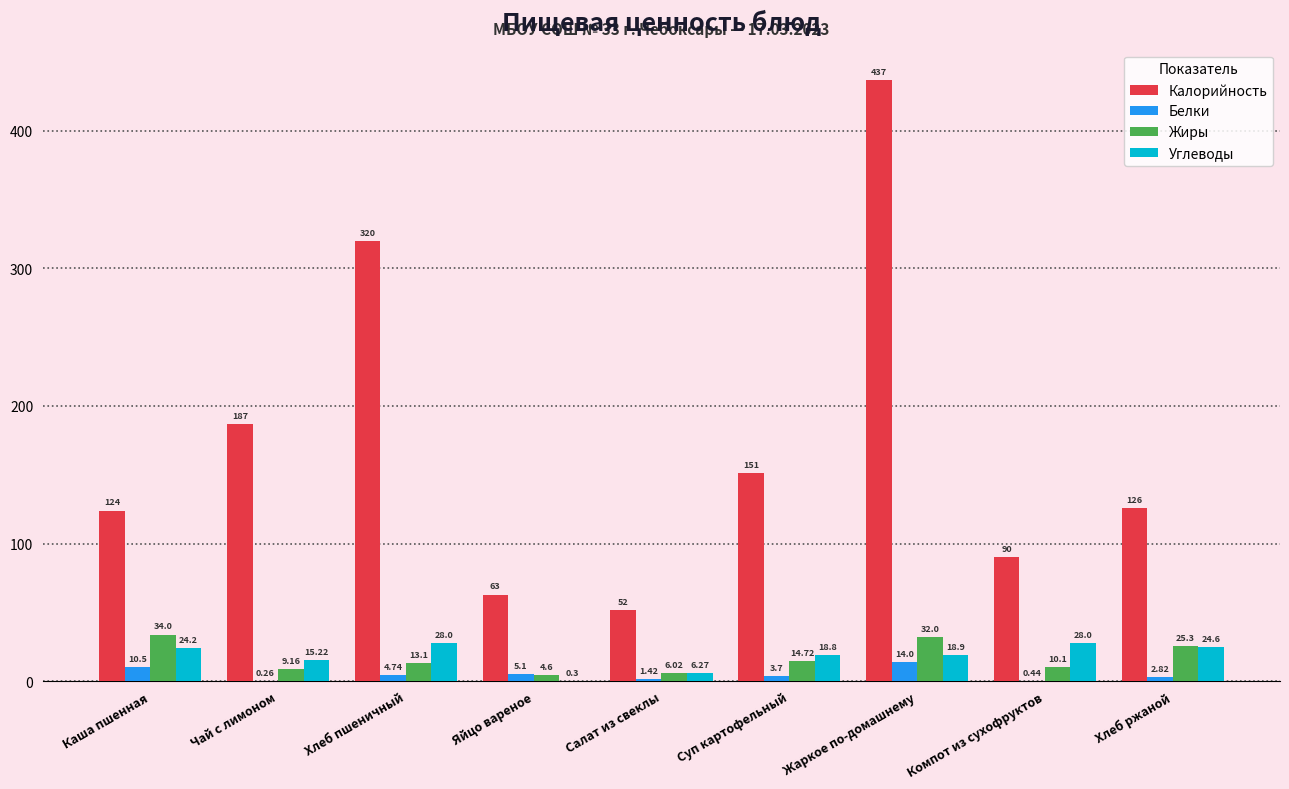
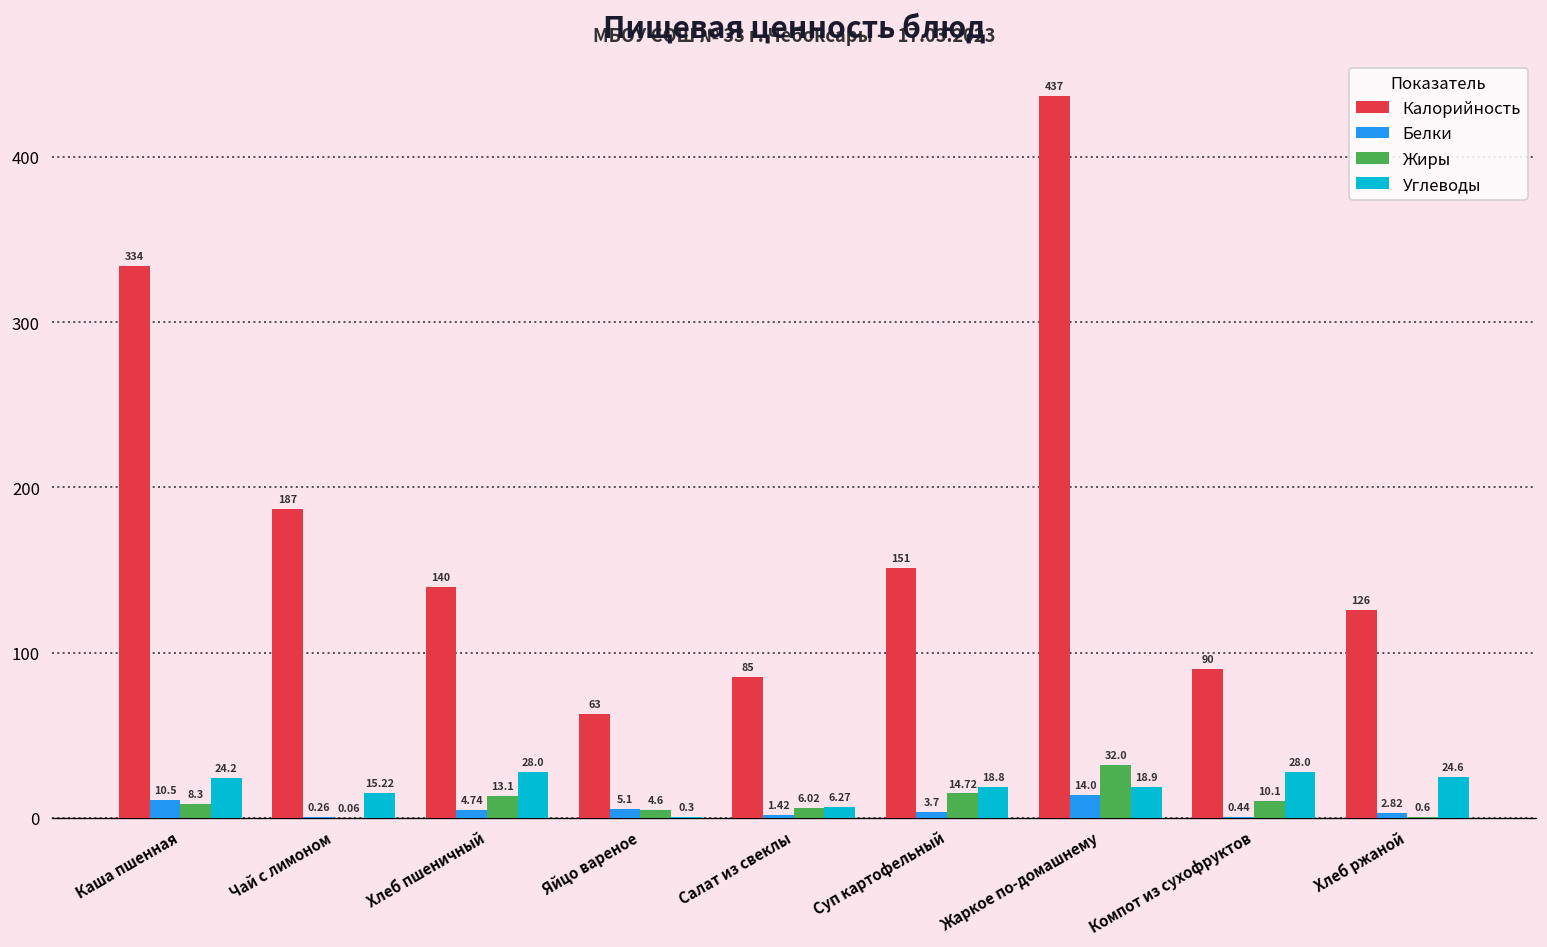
  {
    "Калорийность": {
-     "Каша пшенная": 124,
+     "Каша пшенная": 334,
      "Чай с лимоном": 187,
-     "Хлеб пшеничный": 320,
+     "Хлеб пшеничный": 140,
      "Яйцо вареное": 63,
-     "Салат из свеклы": 52,
+     "Салат из свеклы": 85,
      "Суп картофельный": 151,
      "Жаркое по-домашнему": 437,
      "Компот из сухофруктов": 90,
      "Хлеб ржаной": 126
    },
    "Жиры": {
-     "Каша пшенная": 34.0,
-     "Чай с лимоном": 9.16,
+     "Каша пшенная": 8.3,
+     "Чай с лимоном": 0.06,
      "Хлеб пшеничный": 13.1,
      "Яйцо вареное": 4.6,
      "Салат из свеклы": 6.02,
      "Суп картофельный": 14.72,
      "Жаркое по-домашнему": 32.0,
      "Компот из сухофруктов": 10.1,
-     "Хлеб ржаной": 25.3
+     "Хлеб ржаной": 0.6
    }
  }
